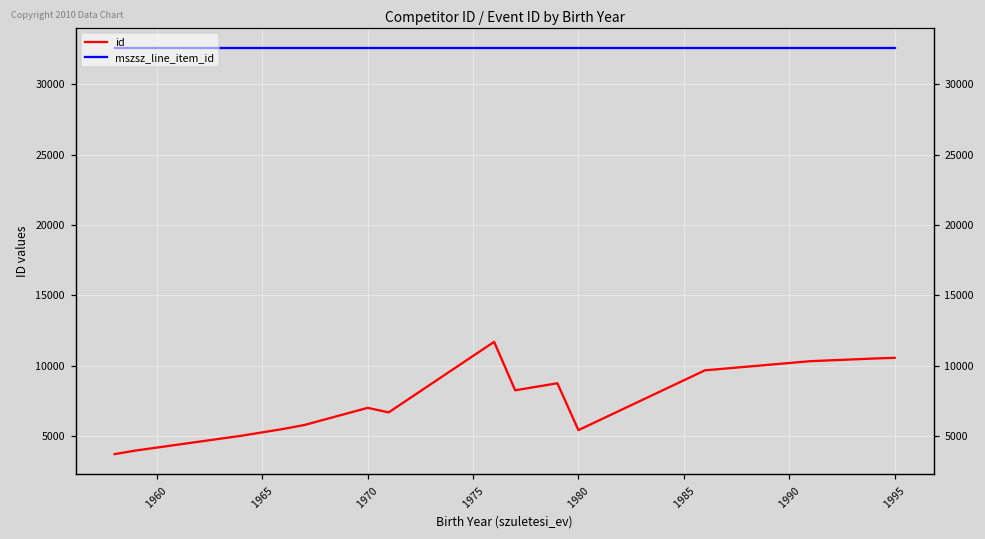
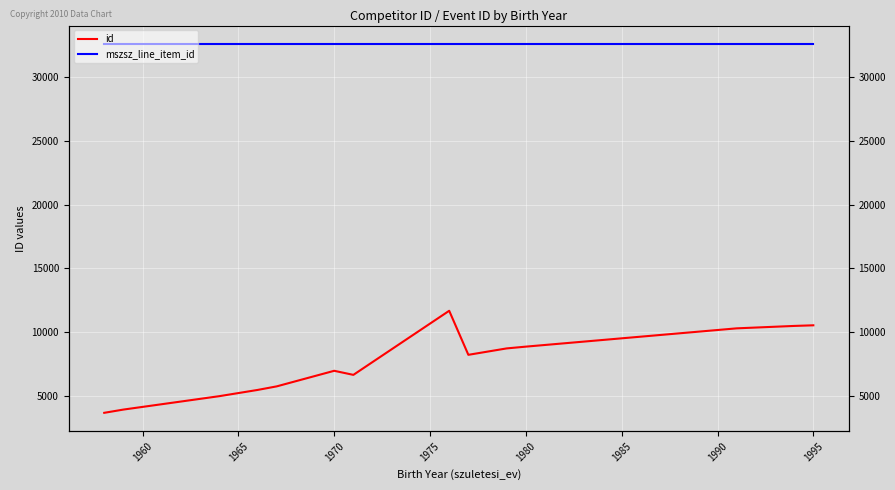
  {
    "id": {
      "1970": 7000,
-     "1980": 5400,
+     "1980": 8900,
      "1995": 10600
    },
    "mszsz_line_item_id": {
      "1970": 32600,
      "1980": 32600,
      "1995": 32600
    }
  }
